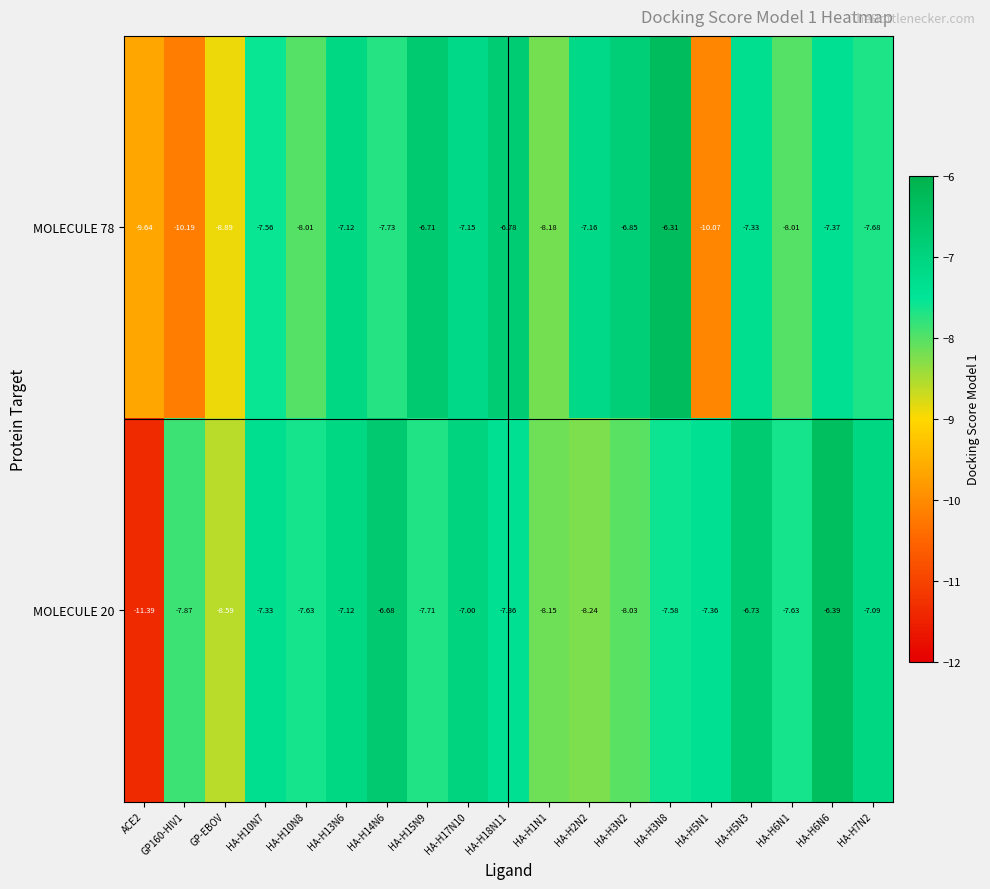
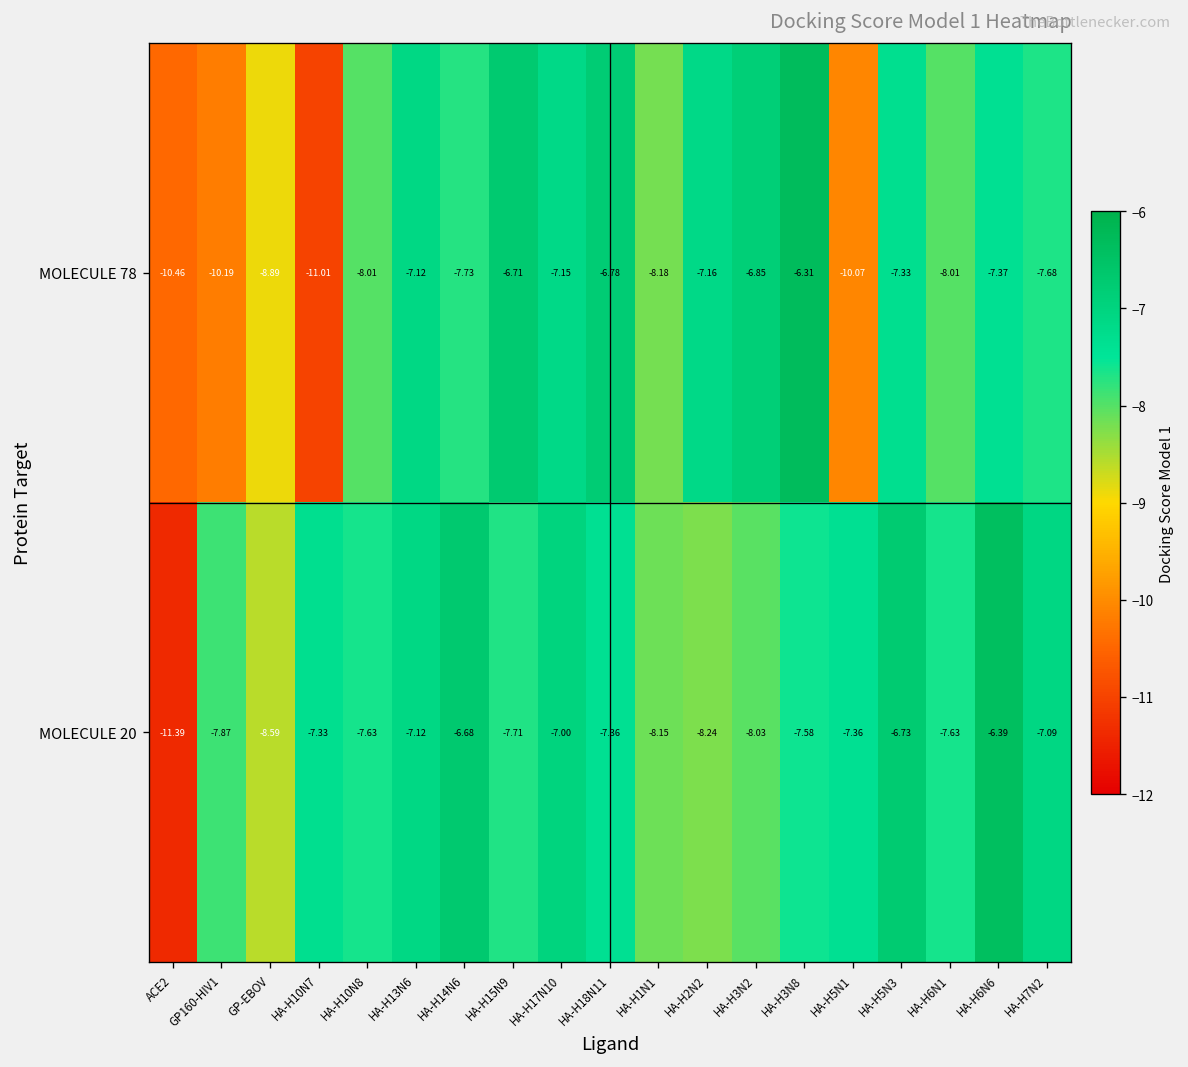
  {
    "MOLECULE 78": {
-     "ACE2": -9.64,
+     "ACE2": -10.46,
      "GP160-HIV1": -10.19,
      "GP-EBOV": -8.89,
-     "HA-H10N7": -7.56,
+     "HA-H10N7": -11.01,
      "HA-H10N8": -8.01,
      "HA-H13N6": -7.12,
      "HA-H14N6": -7.73,
      "HA-H15N9": -6.71,
      "HA-H17N10": -7.15,
      "HA-H18N11": -6.78,
      "HA-H1N1": -8.18,
      "HA-H2N2": -7.16,
      "HA-H3N2": -6.85,
      "HA-H3N8": -6.31,
      "HA-H5N1": -10.07,
      "HA-H5N3": -7.33,
      "HA-H6N1": -8.01,
      "HA-H6N6": -7.37,
      "HA-H7N2": -7.68
    },
    "MOLECULE 20": {
      "ACE2": -11.39,
      "GP160-HIV1": -7.87,
      "GP-EBOV": -8.59,
      "HA-H10N7": -7.33,
      "HA-H10N8": -7.63,
      "HA-H13N6": -7.12,
      "HA-H14N6": -6.68,
      "HA-H15N9": -7.71,
      "HA-H17N10": -7.00,
      "HA-H18N11": -7.36,
      "HA-H1N1": -8.15,
      "HA-H2N2": -8.24,
      "HA-H3N2": -8.03,
      "HA-H3N8": -7.58,
      "HA-H5N1": -7.36,
      "HA-H5N3": -6.73,
      "HA-H6N1": -7.63,
      "HA-H6N6": -6.39,
      "HA-H7N2": -7.09
    }
  }
